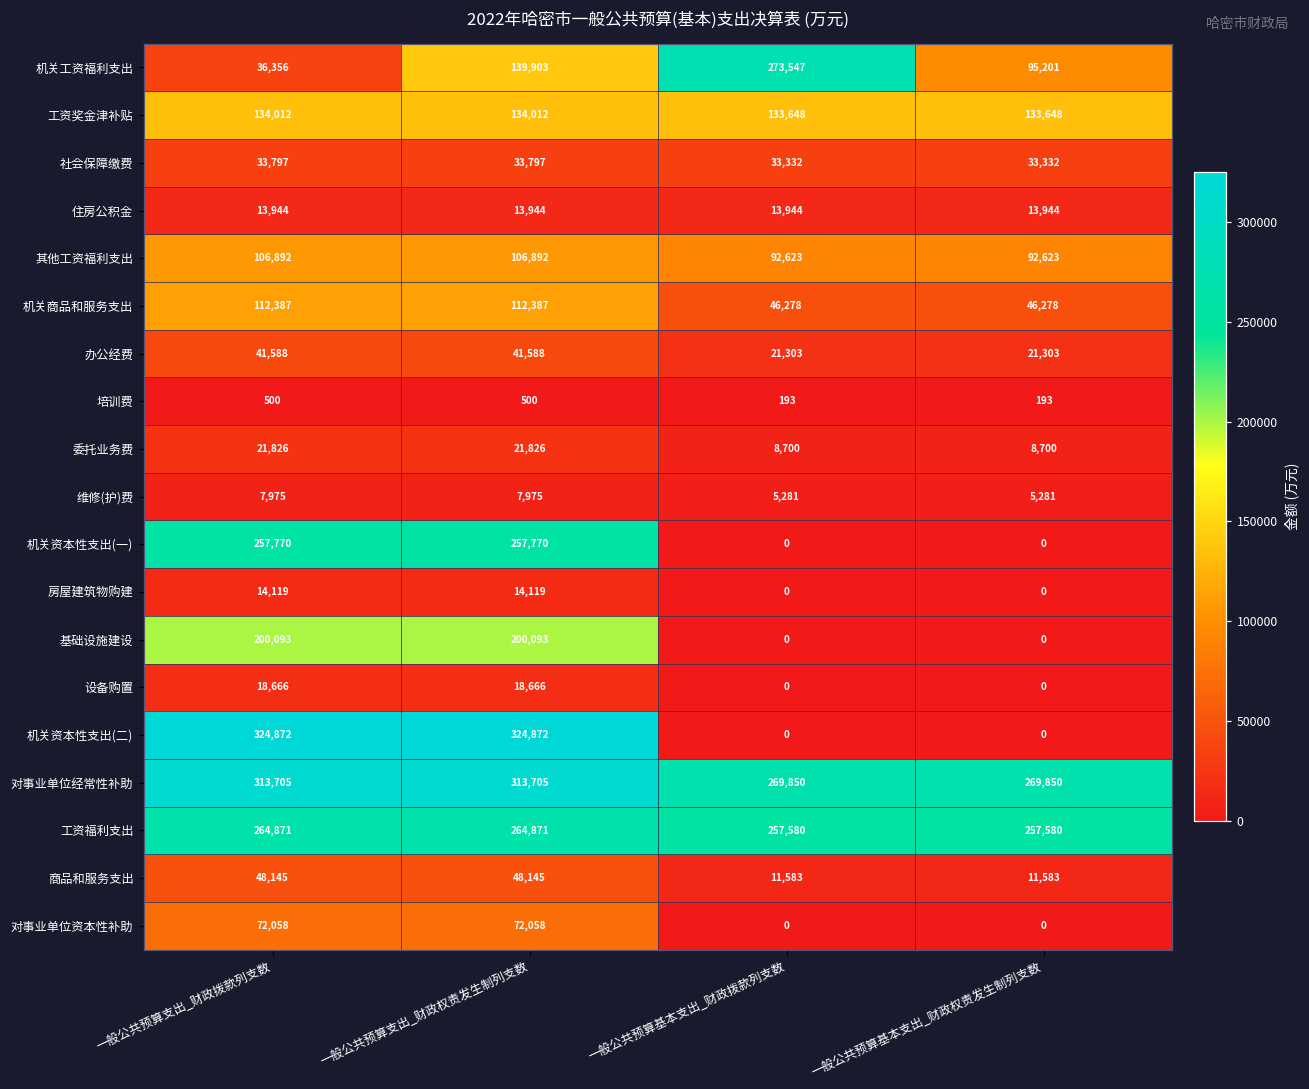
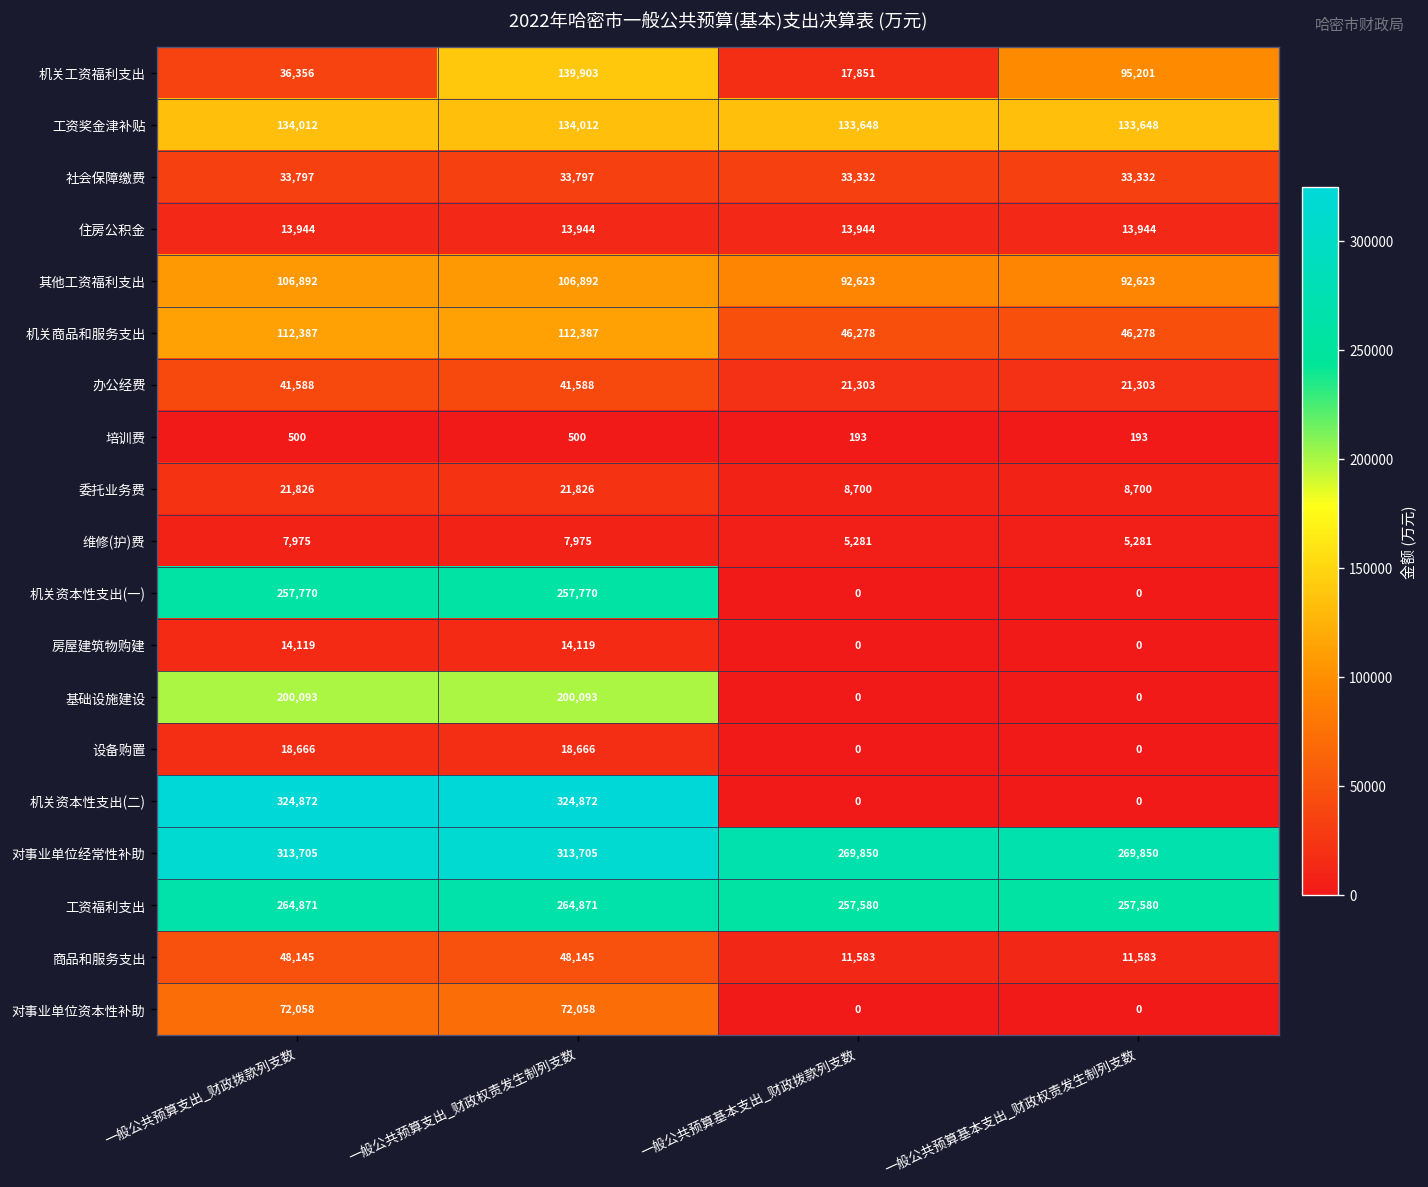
  {
    "机关工资福利支出": {
      "一般公共预算支出_财政拨款列支数": "36,356",
      "一般公共预算支出_财政权责发生制列支数": "139,903",
-     "一般公共预算基本支出_财政拨款列支数": "273,547",
+     "一般公共预算基本支出_财政拨款列支数": "17,851",
      "一般公共预算基本支出_财政权责发生制列支数": "95,201"
    },
    "工资奖金津补贴": {
      "一般公共预算支出_财政拨款列支数": "134,012",
      "一般公共预算支出_财政权责发生制列支数": "134,012",
      "一般公共预算基本支出_财政拨款列支数": "133,648",
      "一般公共预算基本支出_财政权责发生制列支数": "133,648"
    },
    "社会保障缴费": {
      "一般公共预算支出_财政拨款列支数": "33,797",
      "一般公共预算支出_财政权责发生制列支数": "33,797",
      "一般公共预算基本支出_财政拨款列支数": "33,332",
      "一般公共预算基本支出_财政权责发生制列支数": "33,332"
    },
    "住房公积金": {
      "一般公共预算支出_财政拨款列支数": "13,944",
      "一般公共预算支出_财政权责发生制列支数": "13,944",
      "一般公共预算基本支出_财政拨款列支数": "13,944",
      "一般公共预算基本支出_财政权责发生制列支数": "13,944"
    },
    "其他工资福利支出": {
      "一般公共预算支出_财政拨款列支数": "106,892",
      "一般公共预算支出_财政权责发生制列支数": "106,892",
      "一般公共预算基本支出_财政拨款列支数": "92,623",
      "一般公共预算基本支出_财政权责发生制列支数": "92,623"
    },
    "机关商品和服务支出": {
      "一般公共预算支出_财政拨款列支数": "112,387",
      "一般公共预算支出_财政权责发生制列支数": "112,387",
      "一般公共预算基本支出_财政拨款列支数": "46,278",
      "一般公共预算基本支出_财政权责发生制列支数": "46,278"
    },
    "办公经费": {
      "一般公共预算支出_财政拨款列支数": "41,588",
      "一般公共预算支出_财政权责发生制列支数": "41,588",
      "一般公共预算基本支出_财政拨款列支数": "21,303",
      "一般公共预算基本支出_财政权责发生制列支数": "21,303"
    },
    "培训费": {
      "一般公共预算支出_财政拨款列支数": "500",
      "一般公共预算支出_财政权责发生制列支数": "500",
      "一般公共预算基本支出_财政拨款列支数": "193",
      "一般公共预算基本支出_财政权责发生制列支数": "193"
    },
    "委托业务费": {
      "一般公共预算支出_财政拨款列支数": "21,826",
      "一般公共预算支出_财政权责发生制列支数": "21,826",
      "一般公共预算基本支出_财政拨款列支数": "8,700",
      "一般公共预算基本支出_财政权责发生制列支数": "8,700"
    },
    "维修(护)费": {
      "一般公共预算支出_财政拨款列支数": "7,975",
      "一般公共预算支出_财政权责发生制列支数": "7,975",
      "一般公共预算基本支出_财政拨款列支数": "5,281",
      "一般公共预算基本支出_财政权责发生制列支数": "5,281"
    },
    "机关资本性支出(一)": {
      "一般公共预算支出_财政拨款列支数": "257,770",
      "一般公共预算支出_财政权责发生制列支数": "257,770",
      "一般公共预算基本支出_财政拨款列支数": "0",
      "一般公共预算基本支出_财政权责发生制列支数": "0"
    },
    "房屋建筑物购建": {
      "一般公共预算支出_财政拨款列支数": "14,119",
      "一般公共预算支出_财政权责发生制列支数": "14,119",
      "一般公共预算基本支出_财政拨款列支数": "0",
      "一般公共预算基本支出_财政权责发生制列支数": "0"
    },
    "基础设施建设": {
      "一般公共预算支出_财政拨款列支数": "200,093",
      "一般公共预算支出_财政权责发生制列支数": "200,093",
      "一般公共预算基本支出_财政拨款列支数": "0",
      "一般公共预算基本支出_财政权责发生制列支数": "0"
    },
    "设备购置": {
      "一般公共预算支出_财政拨款列支数": "18,666",
      "一般公共预算支出_财政权责发生制列支数": "18,666",
      "一般公共预算基本支出_财政拨款列支数": "0",
      "一般公共预算基本支出_财政权责发生制列支数": "0"
    },
    "机关资本性支出(二)": {
      "一般公共预算支出_财政拨款列支数": "324,872",
      "一般公共预算支出_财政权责发生制列支数": "324,872",
      "一般公共预算基本支出_财政拨款列支数": "0",
      "一般公共预算基本支出_财政权责发生制列支数": "0"
    },
    "对事业单位经常性补助": {
      "一般公共预算支出_财政拨款列支数": "313,705",
      "一般公共预算支出_财政权责发生制列支数": "313,705",
      "一般公共预算基本支出_财政拨款列支数": "269,850",
      "一般公共预算基本支出_财政权责发生制列支数": "269,850"
    },
    "工资福利支出": {
      "一般公共预算支出_财政拨款列支数": "264,871",
      "一般公共预算支出_财政权责发生制列支数": "264,871",
      "一般公共预算基本支出_财政拨款列支数": "257,580",
      "一般公共预算基本支出_财政权责发生制列支数": "257,580"
    },
    "商品和服务支出": {
      "一般公共预算支出_财政拨款列支数": "48,145",
      "一般公共预算支出_财政权责发生制列支数": "48,145",
      "一般公共预算基本支出_财政拨款列支数": "11,583",
      "一般公共预算基本支出_财政权责发生制列支数": "11,583"
    },
    "对事业单位资本性补助": {
      "一般公共预算支出_财政拨款列支数": "72,058",
      "一般公共预算支出_财政权责发生制列支数": "72,058",
      "一般公共预算基本支出_财政拨款列支数": "0",
      "一般公共预算基本支出_财政权责发生制列支数": "0"
    }
  }
